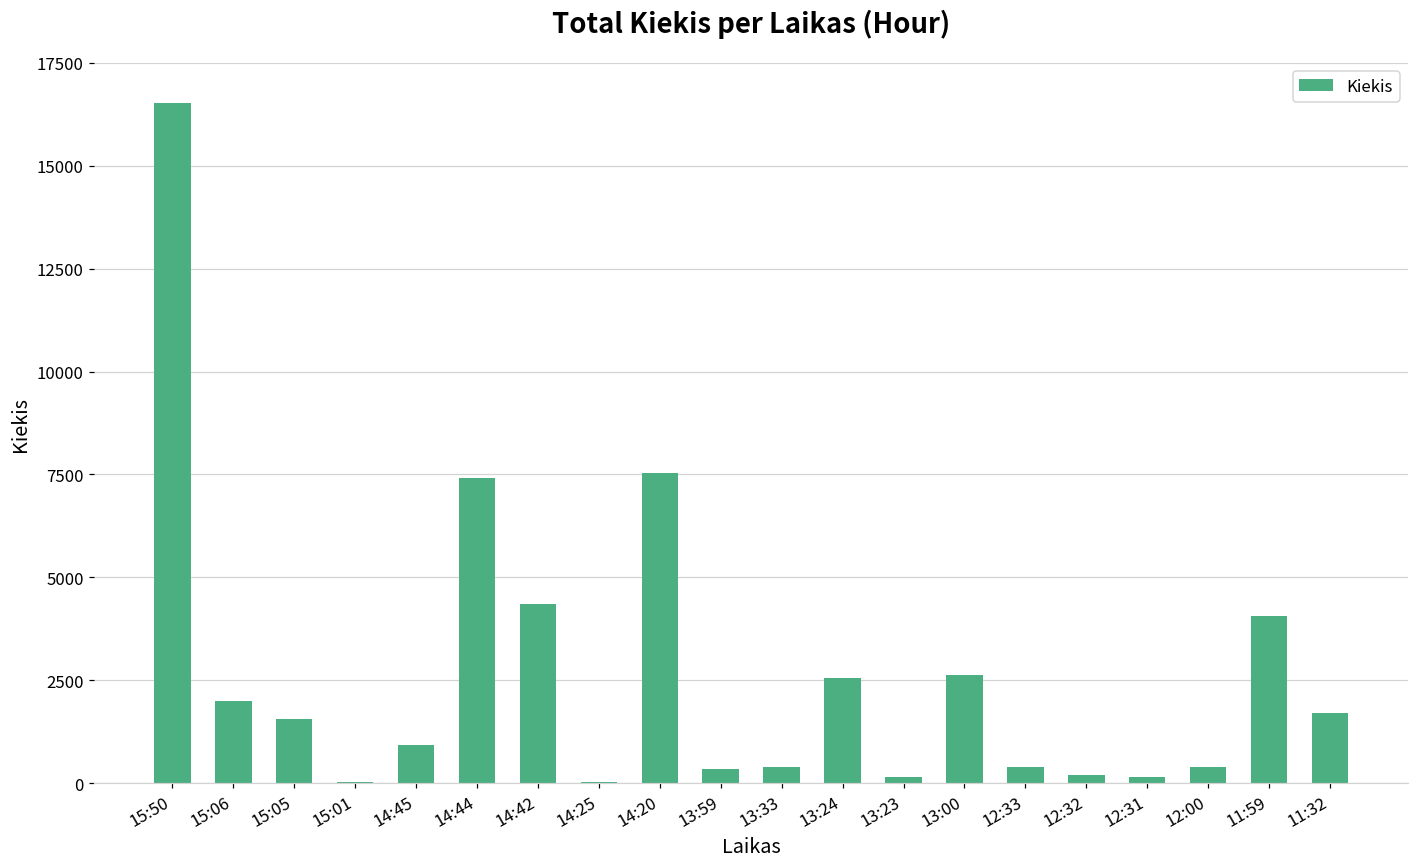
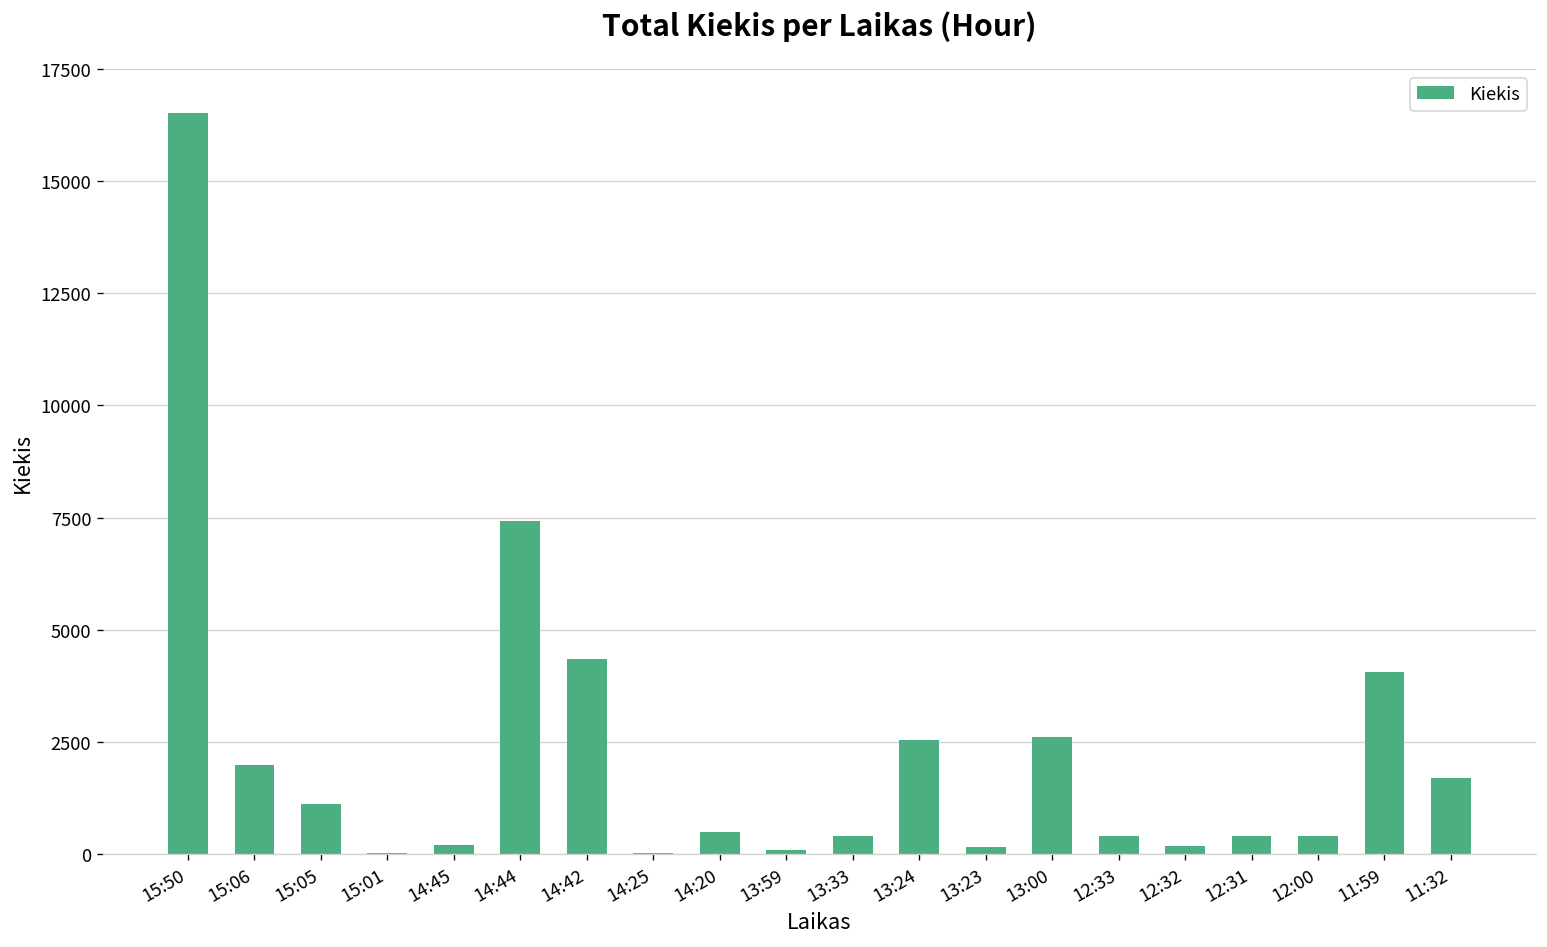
  {
    "15:50": 16500,
    "15:06": 2000,
-   "15:05": 1600,
-   "14:45": 900,
+   "15:05": 1100,
+   "14:45": 200,
    "14:44": 7400,
    "14:42": 4400,
-   "14:20": 7500,
-   "13:59": 300,
+   "14:20": 500,
+   "13:59": 100,
    "13:33": 400,
    "13:24": 2600,
    "13:23": 200,
    "13:00": 2600,
    "12:33": 400,
    "12:32": 200,
-   "12:31": 200,
+   "12:31": 400,
    "12:00": 400,
    "11:59": 4100,
    "11:32": 1700
  }
